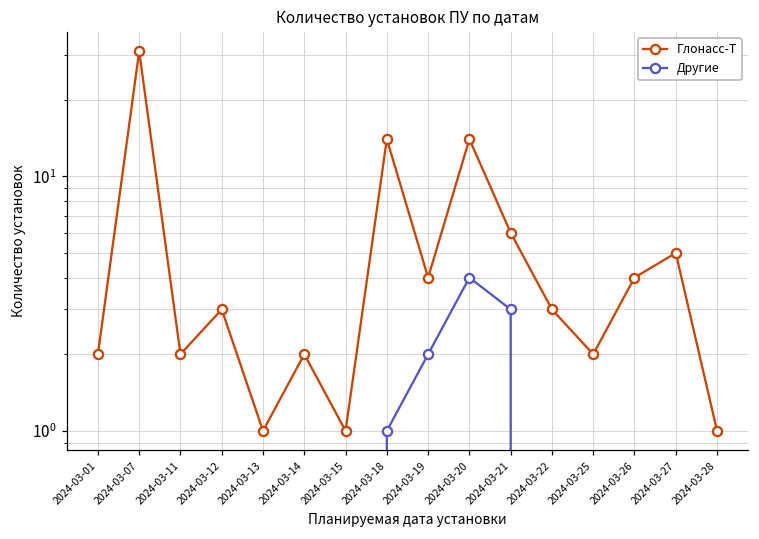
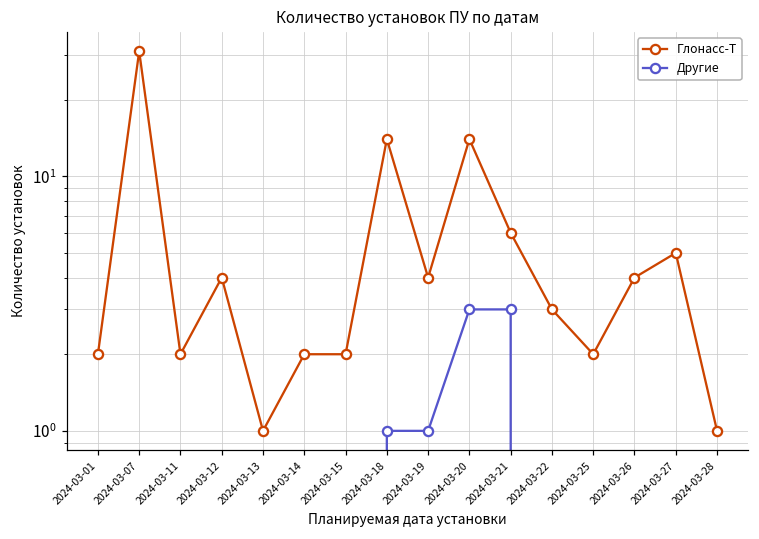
  {
    "Глонасс-Т": {
      "2024-03-01": 2,
      "2024-03-07": 31,
      "2024-03-11": 2,
-     "2024-03-12": 3,
+     "2024-03-12": 4,
      "2024-03-13": 1,
      "2024-03-14": 2,
-     "2024-03-15": 1,
+     "2024-03-15": 2,
      "2024-03-18": 14,
      "2024-03-19": 4,
      "2024-03-20": 14,
      "2024-03-21": 6,
      "2024-03-22": 3,
      "2024-03-25": 2,
      "2024-03-26": 4,
      "2024-03-27": 5,
      "2024-03-28": 1
    },
    "Другие": {
      "2024-03-18": 1,
-     "2024-03-19": 2,
-     "2024-03-20": 4,
+     "2024-03-19": 1,
+     "2024-03-20": 3,
      "2024-03-21": 3
    }
  }
